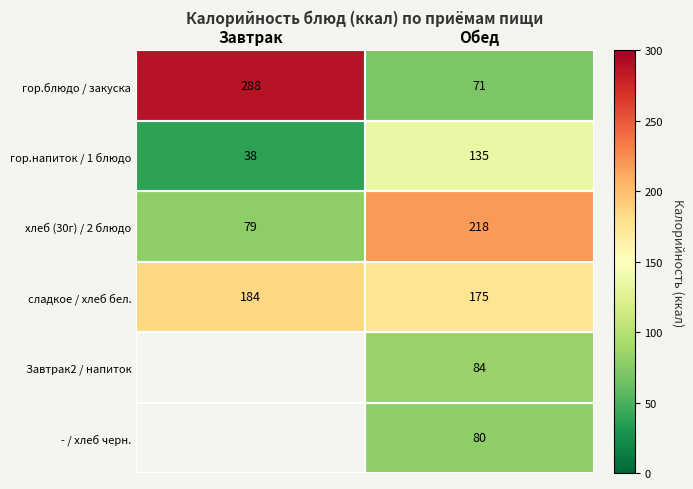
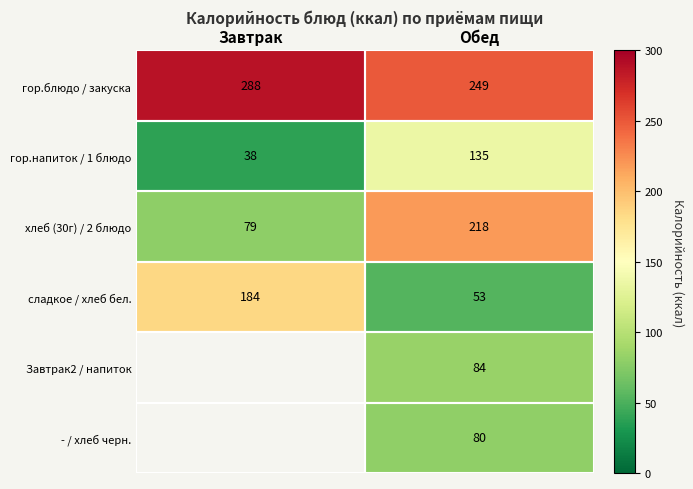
  {
    "гор.блюдо / закуска": {
      "Завтрак": 288,
-     "Обед": 71
+     "Обед": 249
    },
    "гор.напиток / 1 блюдо": {
      "Завтрак": 38,
      "Обед": 135
    },
    "хлеб (30г) / 2 блюдо": {
      "Завтрак": 79,
      "Обед": 218
    },
    "сладкое / хлеб бел.": {
      "Завтрак": 184,
-     "Обед": 175
+     "Обед": 53
    },
    "Завтрак2 / напиток": {
      "Обед": 84
    },
    "- / хлеб черн.": {
      "Обед": 80
    }
  }
